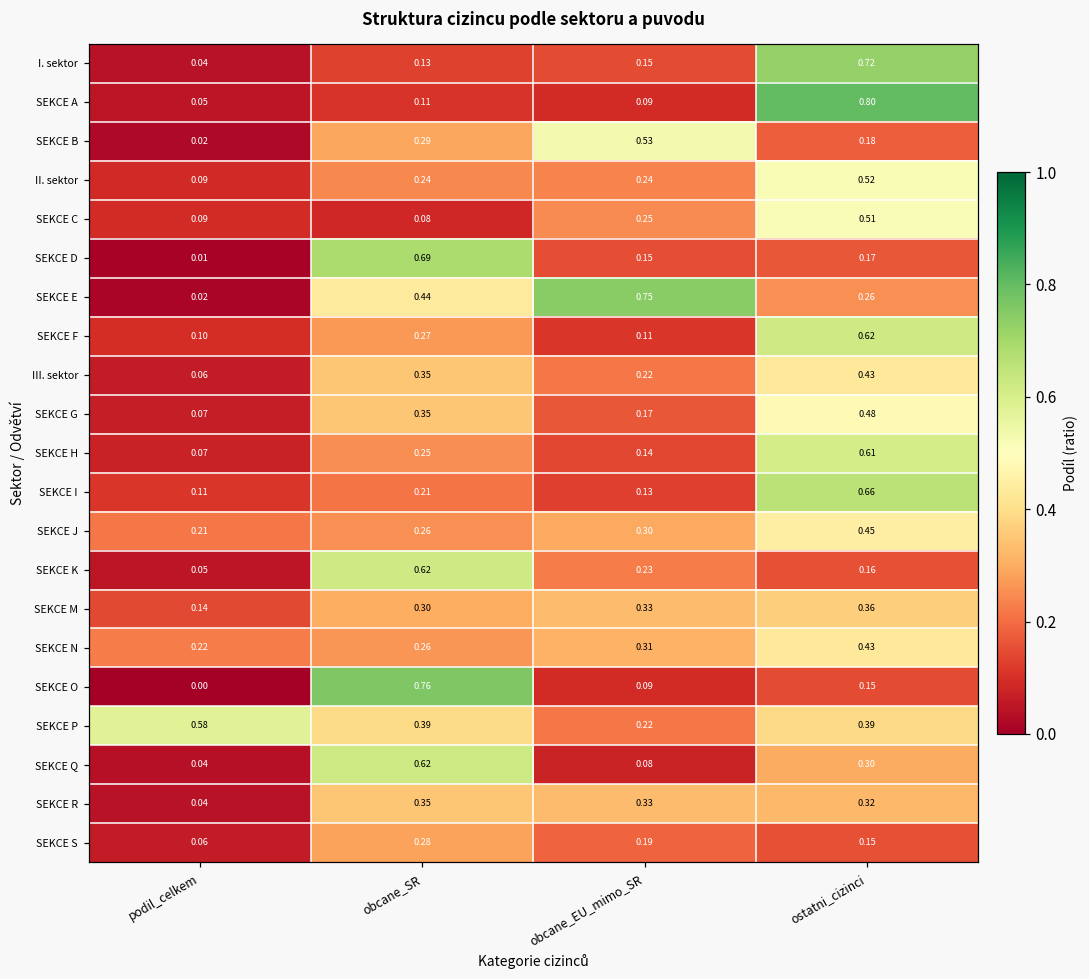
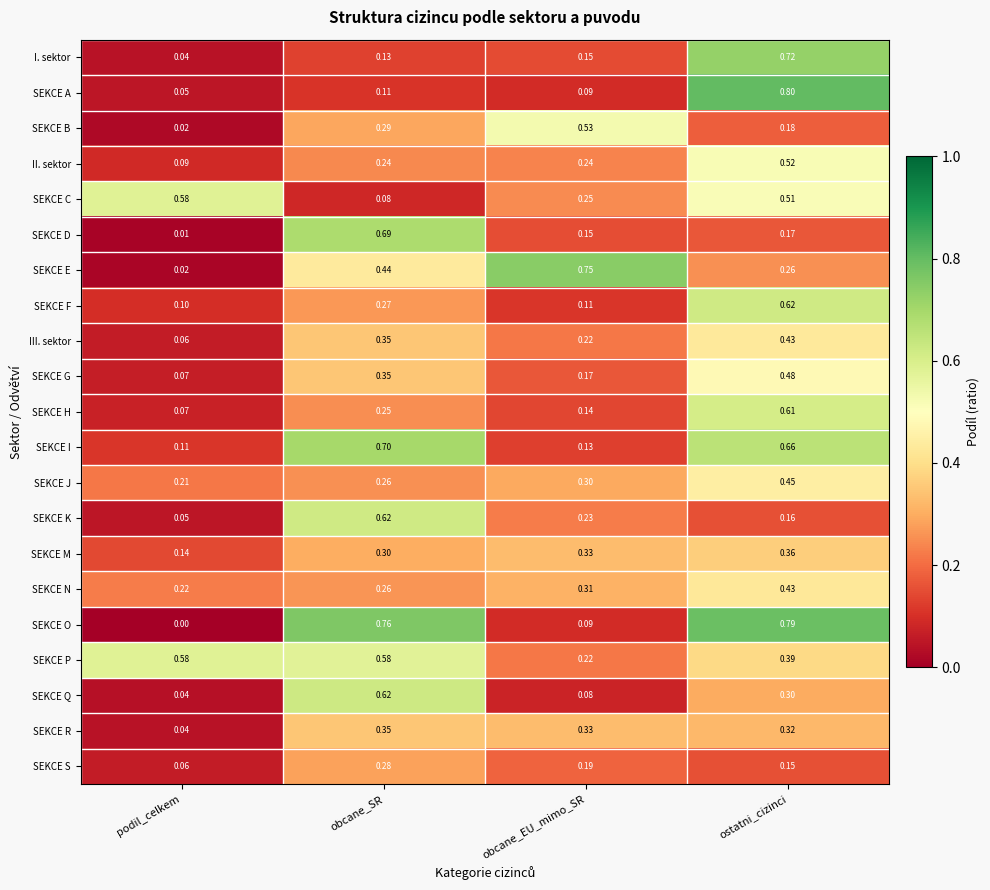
  {
    "I. sektor": {
      "podil_celkem": 0.04,
      "obcane_SR": 0.13,
      "obcane_EU_mimo_SR": 0.15,
      "ostatni_cizinci": 0.72
    },
    "SEKCE A": {
      "podil_celkem": 0.05,
      "obcane_SR": 0.11,
      "obcane_EU_mimo_SR": 0.09,
      "ostatni_cizinci": 0.80
    },
    "SEKCE B": {
      "podil_celkem": 0.02,
      "obcane_SR": 0.29,
      "obcane_EU_mimo_SR": 0.53,
      "ostatni_cizinci": 0.18
    },
    "II. sektor": {
      "podil_celkem": 0.09,
      "obcane_SR": 0.24,
      "obcane_EU_mimo_SR": 0.24,
      "ostatni_cizinci": 0.52
    },
    "SEKCE C": {
-     "podil_celkem": 0.09,
+     "podil_celkem": 0.58,
      "obcane_SR": 0.08,
      "obcane_EU_mimo_SR": 0.25,
      "ostatni_cizinci": 0.51
    },
    "SEKCE D": {
      "podil_celkem": 0.01,
      "obcane_SR": 0.69,
      "obcane_EU_mimo_SR": 0.15,
      "ostatni_cizinci": 0.17
    },
    "SEKCE E": {
      "podil_celkem": 0.02,
      "obcane_SR": 0.44,
      "obcane_EU_mimo_SR": 0.75,
      "ostatni_cizinci": 0.26
    },
    "SEKCE F": {
      "podil_celkem": 0.10,
      "obcane_SR": 0.27,
      "obcane_EU_mimo_SR": 0.11,
      "ostatni_cizinci": 0.62
    },
    "III. sektor": {
      "podil_celkem": 0.06,
      "obcane_SR": 0.35,
      "obcane_EU_mimo_SR": 0.22,
      "ostatni_cizinci": 0.43
    },
    "SEKCE G": {
      "podil_celkem": 0.07,
      "obcane_SR": 0.35,
      "obcane_EU_mimo_SR": 0.17,
      "ostatni_cizinci": 0.48
    },
    "SEKCE H": {
      "podil_celkem": 0.07,
      "obcane_SR": 0.25,
      "obcane_EU_mimo_SR": 0.14,
      "ostatni_cizinci": 0.61
    },
    "SEKCE I": {
      "podil_celkem": 0.11,
-     "obcane_SR": 0.21,
+     "obcane_SR": 0.70,
      "obcane_EU_mimo_SR": 0.13,
      "ostatni_cizinci": 0.66
    },
    "SEKCE J": {
      "podil_celkem": 0.21,
      "obcane_SR": 0.26,
      "obcane_EU_mimo_SR": 0.30,
      "ostatni_cizinci": 0.45
    },
    "SEKCE K": {
      "podil_celkem": 0.05,
      "obcane_SR": 0.62,
      "obcane_EU_mimo_SR": 0.23,
      "ostatni_cizinci": 0.16
    },
    "SEKCE M": {
      "podil_celkem": 0.14,
      "obcane_SR": 0.30,
      "obcane_EU_mimo_SR": 0.33,
      "ostatni_cizinci": 0.36
    },
    "SEKCE N": {
      "podil_celkem": 0.22,
      "obcane_SR": 0.26,
      "obcane_EU_mimo_SR": 0.31,
      "ostatni_cizinci": 0.43
    },
    "SEKCE O": {
      "podil_celkem": 0.00,
      "obcane_SR": 0.76,
      "obcane_EU_mimo_SR": 0.09,
-     "ostatni_cizinci": 0.15
+     "ostatni_cizinci": 0.79
    },
    "SEKCE P": {
      "podil_celkem": 0.58,
-     "obcane_SR": 0.39,
+     "obcane_SR": 0.58,
      "obcane_EU_mimo_SR": 0.22,
      "ostatni_cizinci": 0.39
    },
    "SEKCE Q": {
      "podil_celkem": 0.04,
      "obcane_SR": 0.62,
      "obcane_EU_mimo_SR": 0.08,
      "ostatni_cizinci": 0.30
    },
    "SEKCE R": {
      "podil_celkem": 0.04,
      "obcane_SR": 0.35,
      "obcane_EU_mimo_SR": 0.33,
      "ostatni_cizinci": 0.32
    },
    "SEKCE S": {
      "podil_celkem": 0.06,
      "obcane_SR": 0.28,
      "obcane_EU_mimo_SR": 0.19,
      "ostatni_cizinci": 0.15
    }
  }
